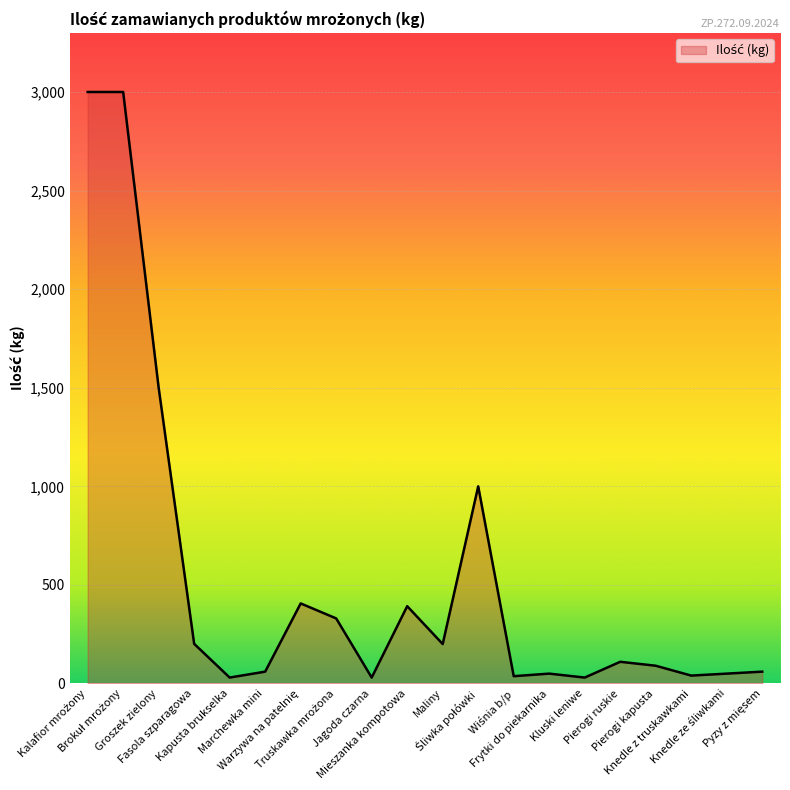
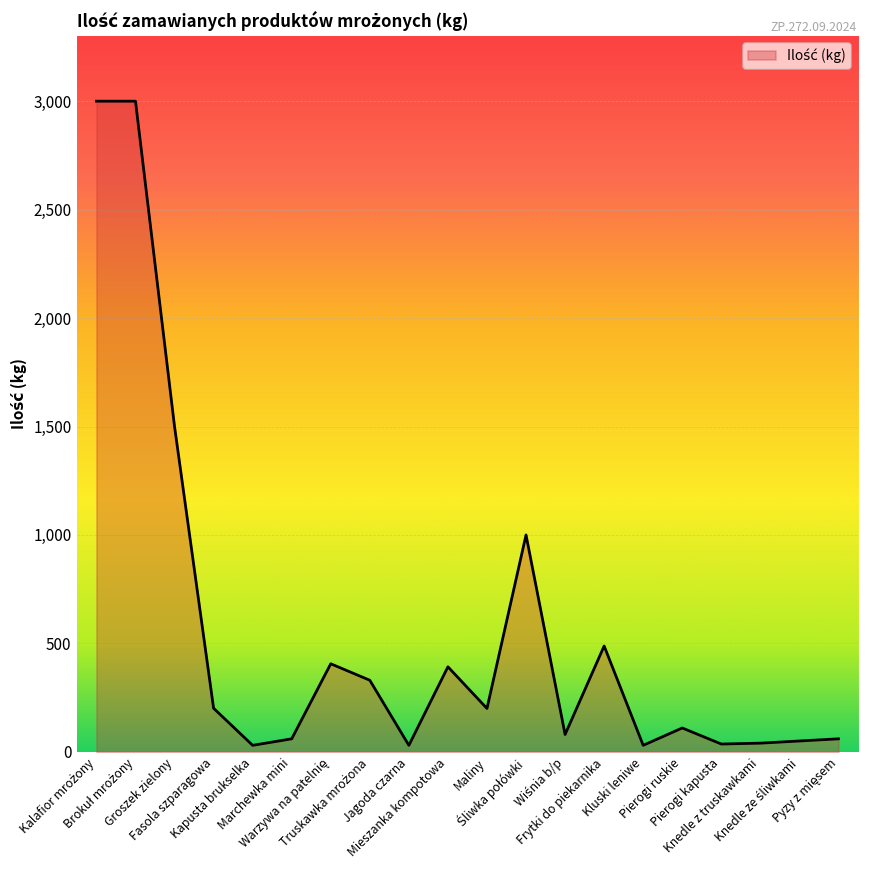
  {
    "Kalafior mrożony": "3,000",
    "Brokuł mrożony": "3,000",
    "Groszek zielony": "1,500",
    "Fasola szparagowa": "200",
    "Kapusta brukselka": "30",
    "Marchewka mini": "60",
    "Warzywa na patelnię": "410",
    "Truskawka mrożona": "330",
    "Jagoda czarna": "30",
    "Mieszanka kompotowa": "390",
    "Maliny": "200",
    "Śliwka połówki": "1,000",
-   "Wiśnia b/p": "40",
-   "Frytki do piekarnika": "50",
+   "Wiśnia b/p": "80",
+   "Frytki do piekarnika": "490",
    "Kluski leniwe": "30",
    "Pierogi ruskie": "110",
-   "Pierogi kapusta": "90",
+   "Pierogi kapusta": "40",
    "Knedle z truskawkami": "40",
    "Knedle ze śliwkami": "50",
    "Pyzy z mięsem": "60"
  }
